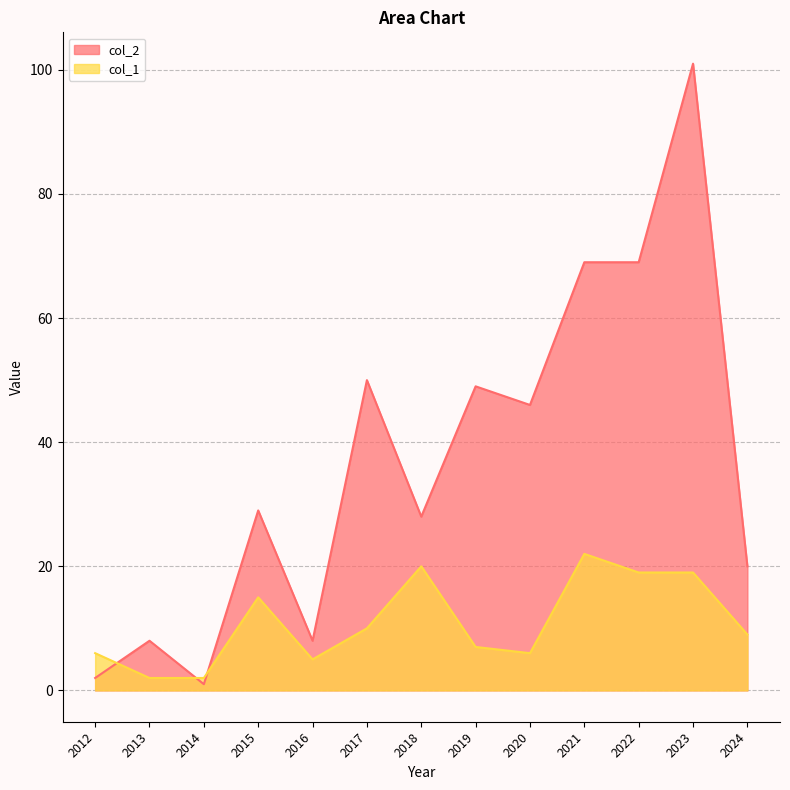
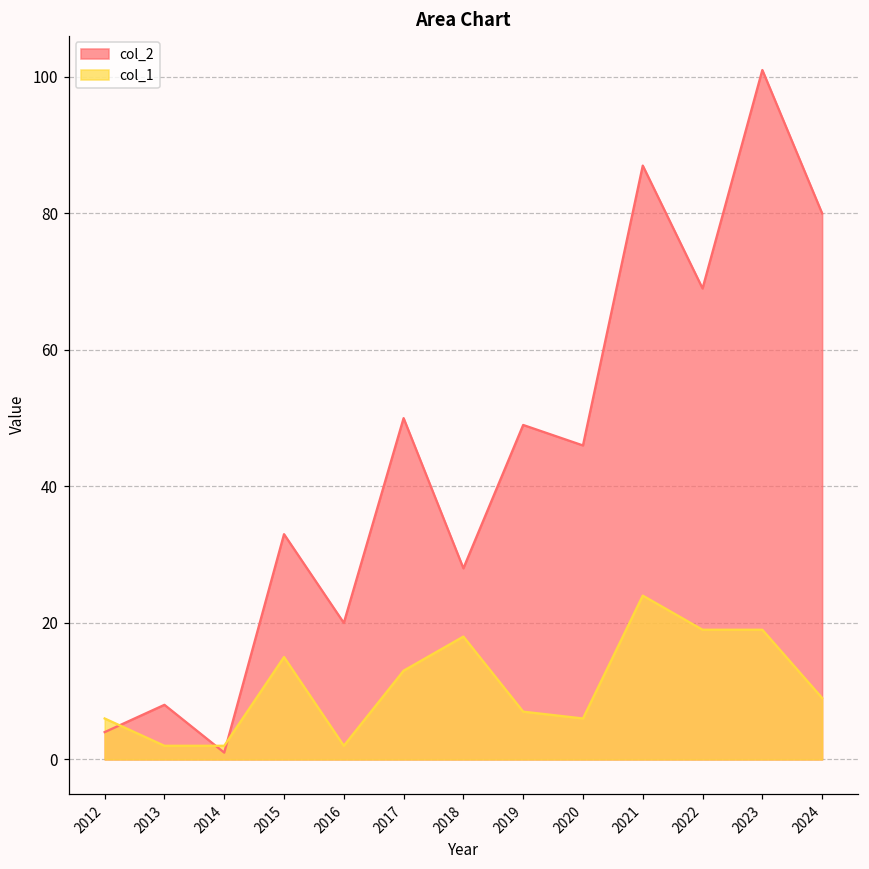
  {
    "col_2": {
-     "2012": 2,
+     "2012": 4,
      "2013": 8,
      "2014": 1,
-     "2015": 29,
-     "2016": 8,
+     "2015": 33,
+     "2016": 20,
      "2017": 50,
      "2018": 28,
      "2019": 49,
      "2020": 46,
-     "2021": 69,
+     "2021": 87,
      "2022": 69,
      "2023": 101,
-     "2024": 20
+     "2024": 80
    },
    "col_1": {
      "2012": 6,
      "2013": 2,
      "2014": 2,
      "2015": 15,
-     "2016": 5,
-     "2017": 10,
-     "2018": 20,
+     "2016": 2,
+     "2017": 13,
+     "2018": 18,
      "2019": 7,
      "2020": 6,
-     "2021": 22,
+     "2021": 24,
      "2022": 19,
      "2023": 19,
      "2024": 9
    }
  }
